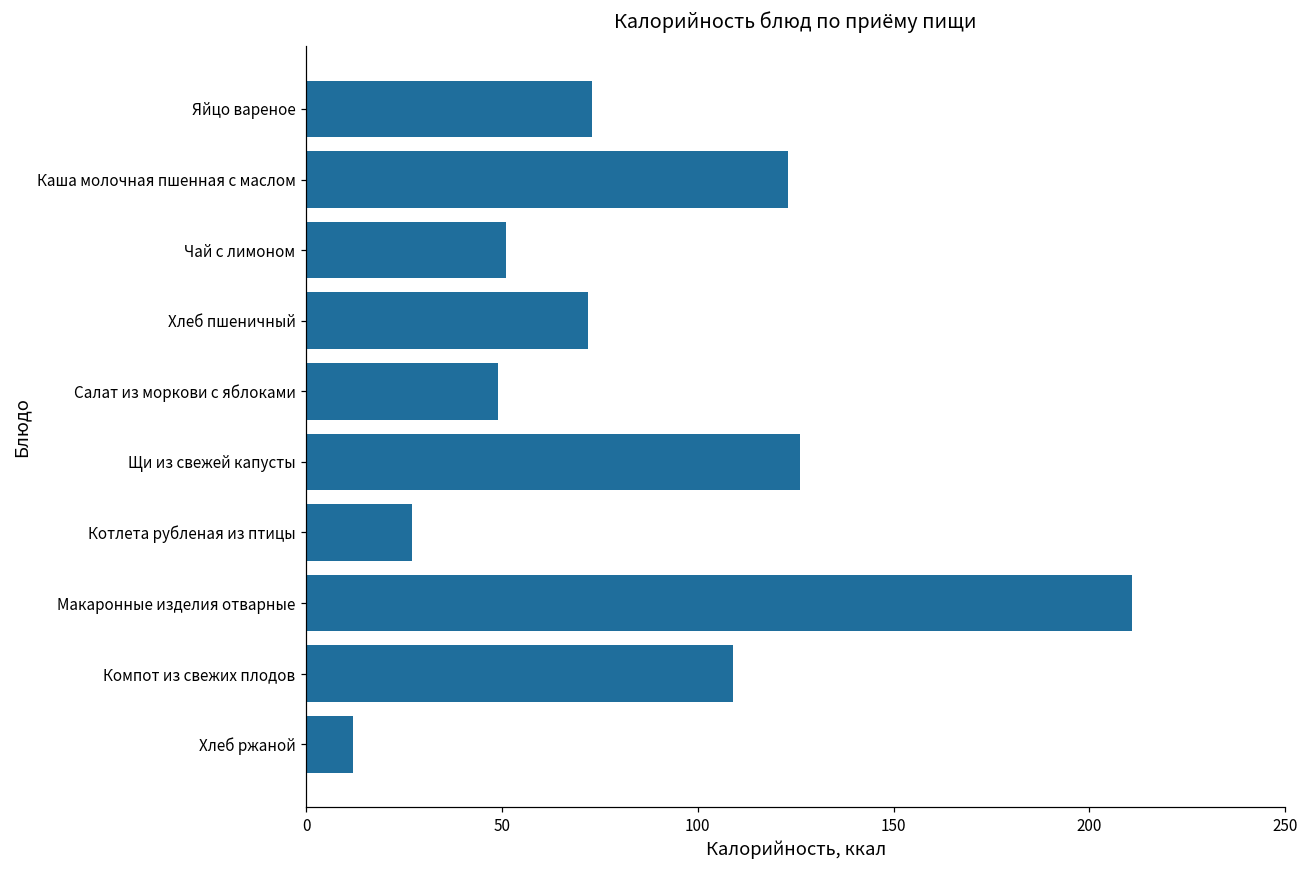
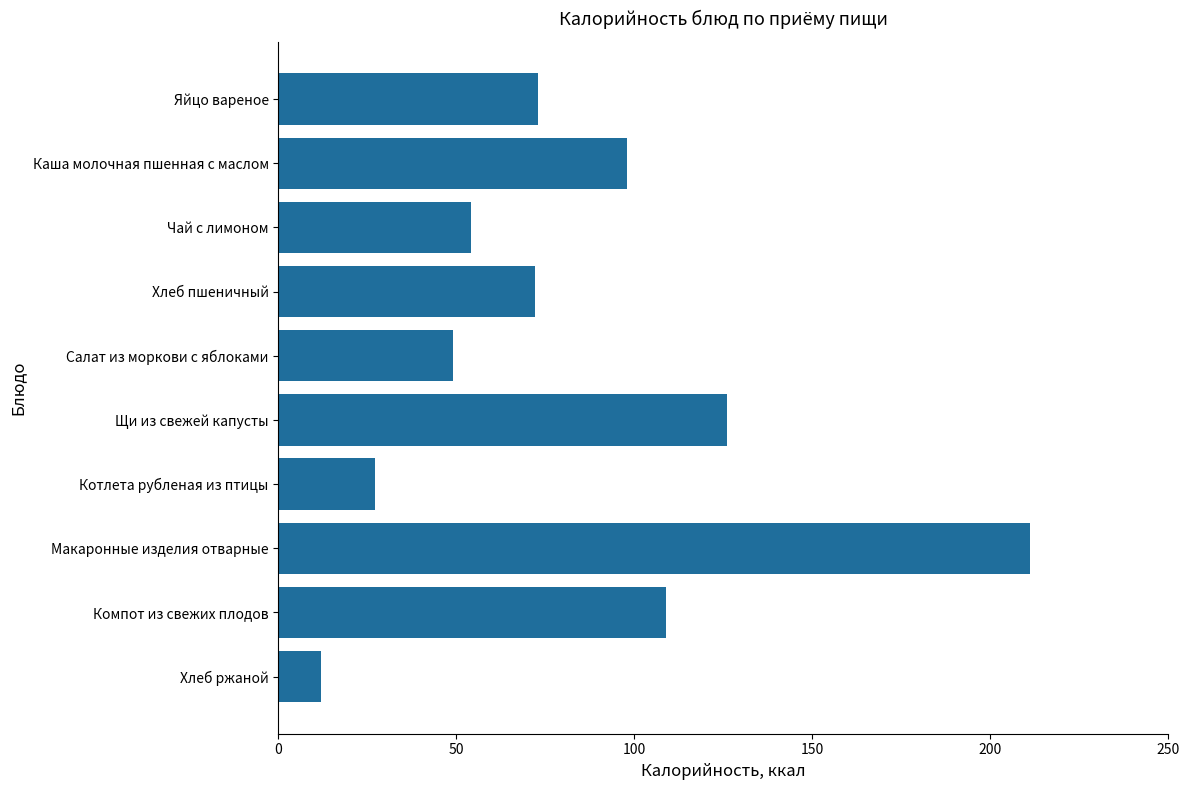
  {
    "Яйцо вареное": 73,
-   "Каша молочная пшенная с маслом": 123,
-   "Чай с лимоном": 51,
+   "Каша молочная пшенная с маслом": 98,
+   "Чай с лимоном": 54,
    "Хлеб пшеничный": 72,
    "Салат из моркови с яблоками": 49,
    "Щи из свежей капусты": 126,
    "Котлета рубленая из птицы": 27,
    "Макаронные изделия отварные": 211,
    "Компот из свежих плодов": 109,
    "Хлеб ржаной": 12
  }
